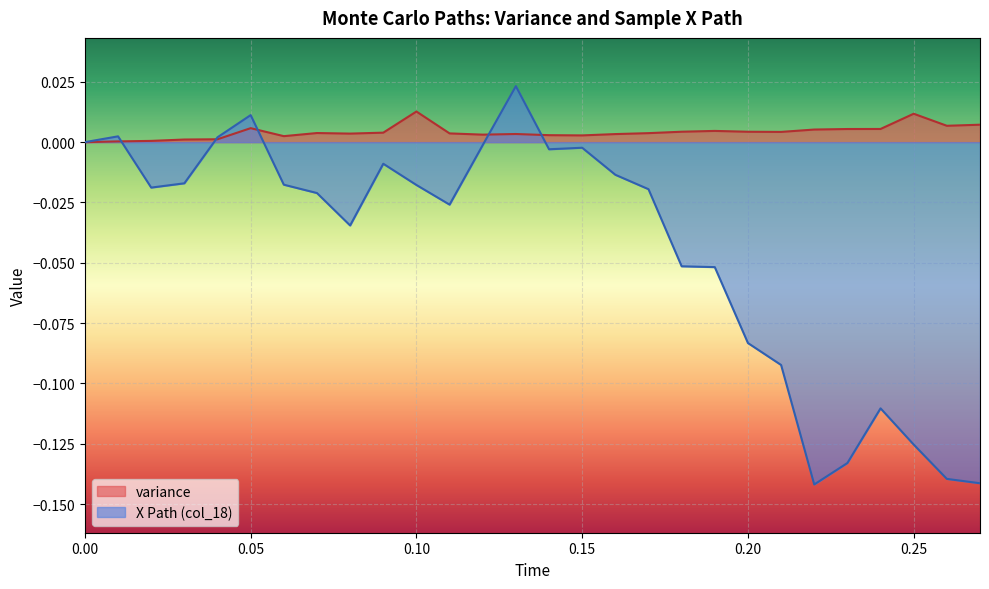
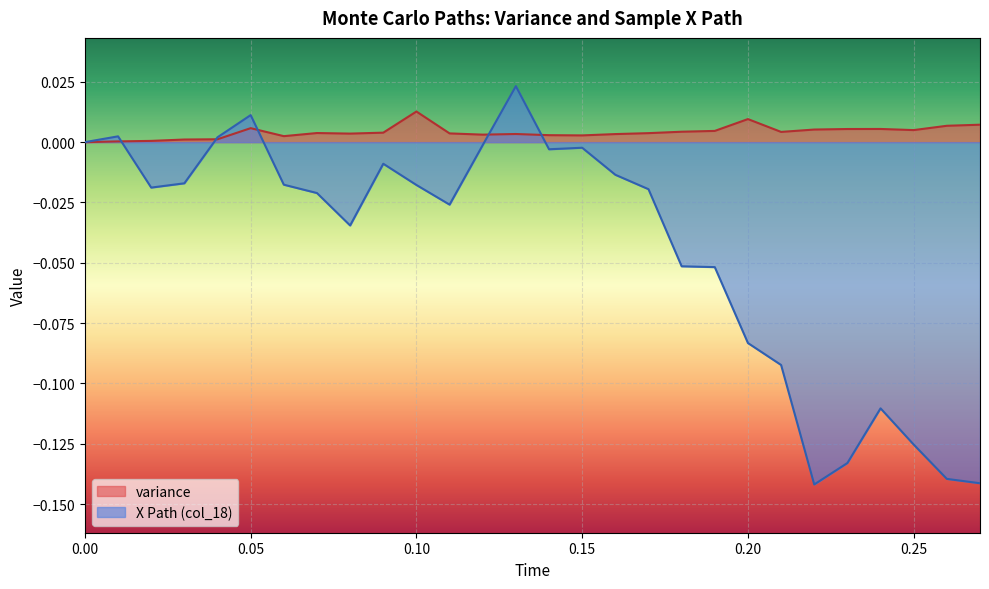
  {
    "variance": {
      "0.05": 0.006,
      "0.10": 0.013,
      "0.15": 0.003,
-     "0.20": 0.004,
-     "0.25": 0.012
+     "0.20": 0.010,
+     "0.25": 0.005
    }
  }
